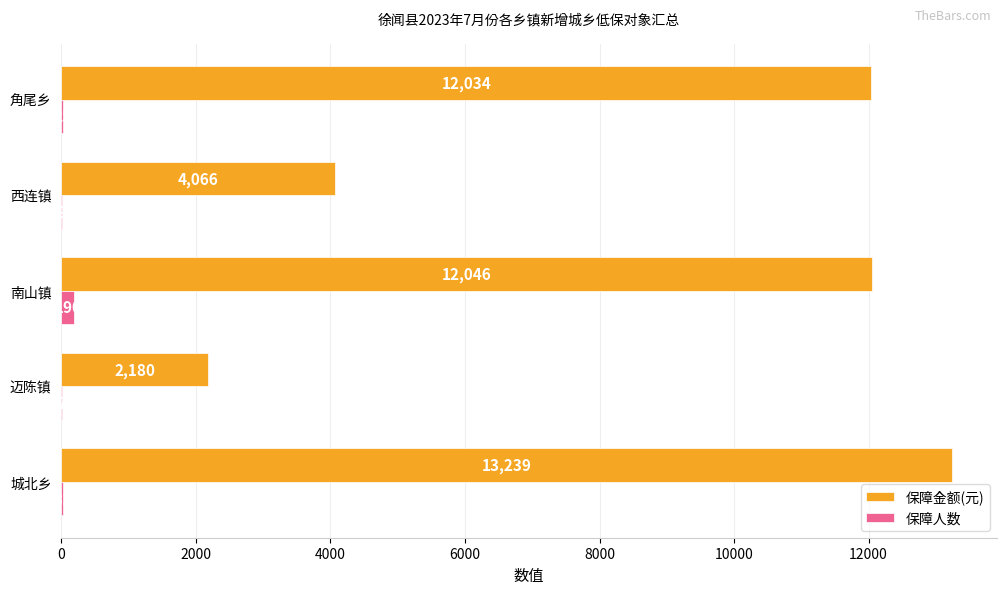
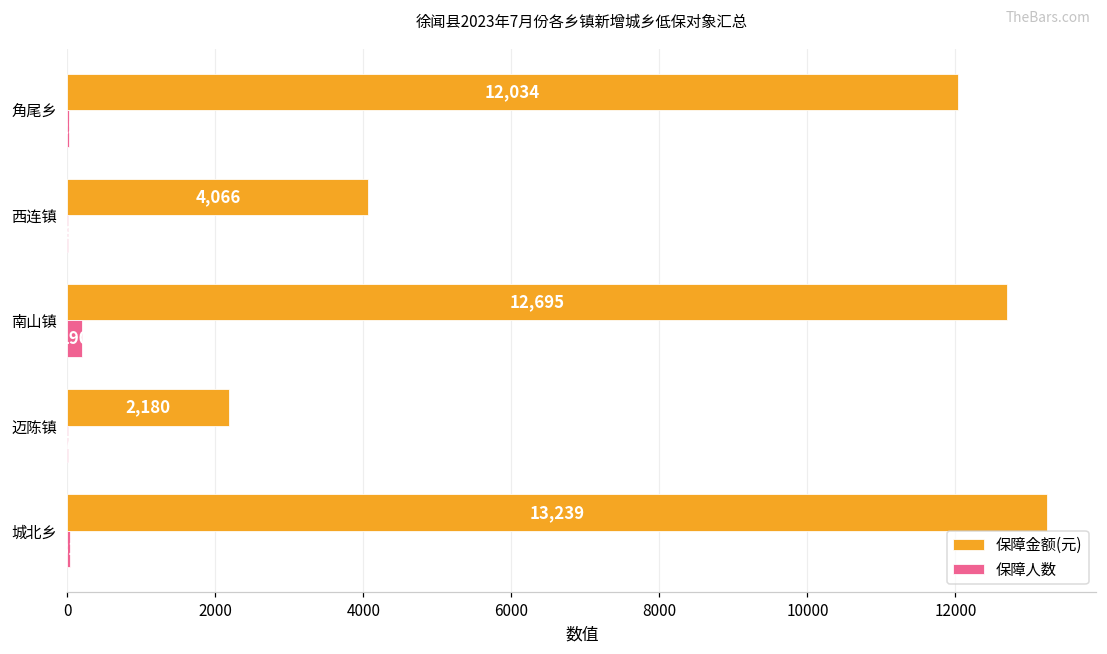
  {
    "保障金额(元)": {
      "角尾乡": "12,034",
      "西连镇": "4,066",
-     "南山镇": "12,046",
+     "南山镇": "12,695",
      "迈陈镇": "2,180",
      "城北乡": "13,239"
    },
    "保障人数": {
      "南山镇": "200"
    }
  }
